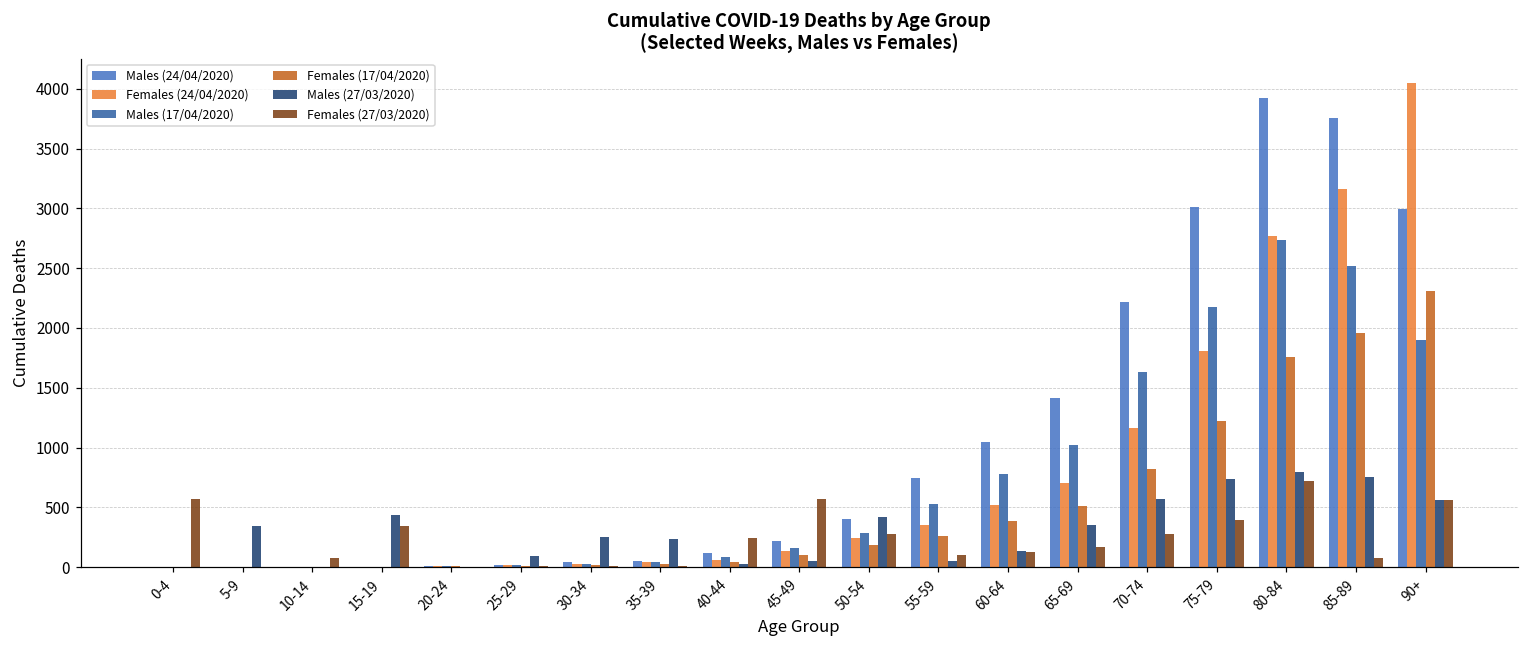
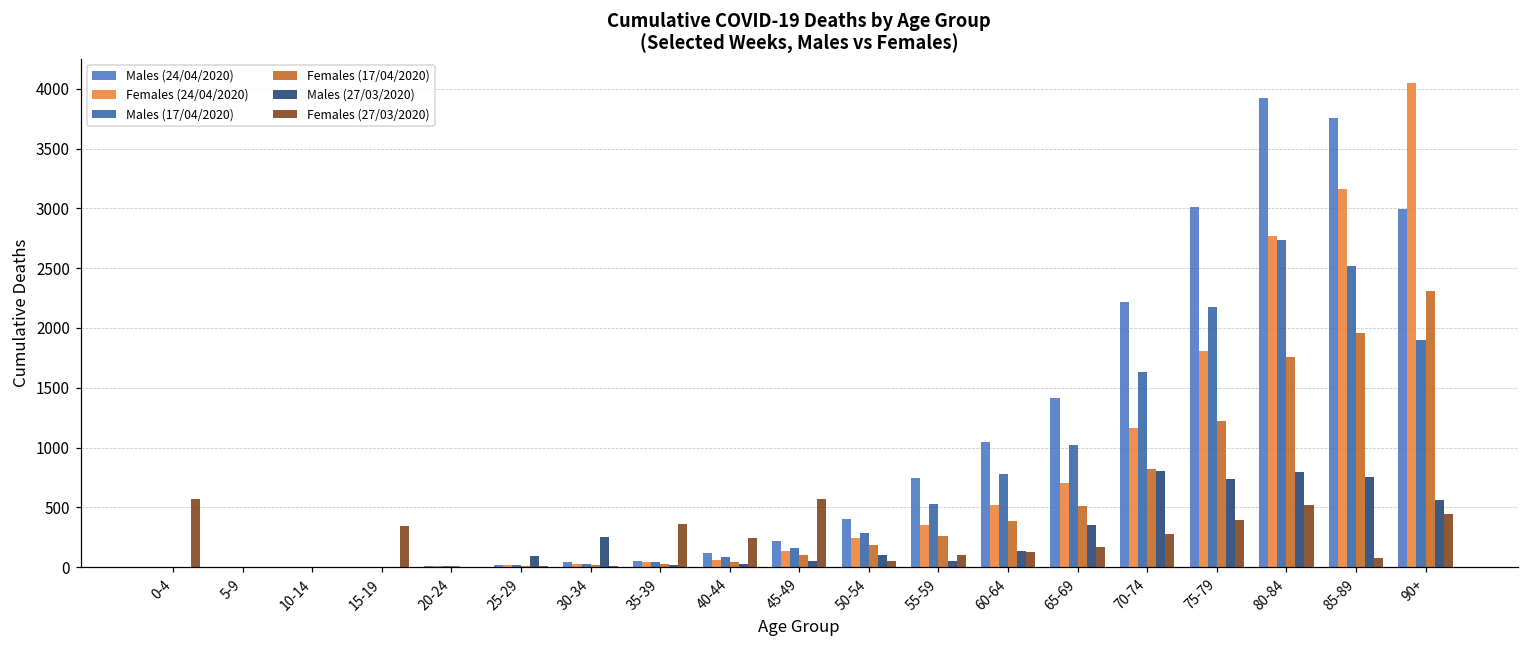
  {
    "Males (27/03/2020)": {
      "0-4": 0,
-     "5-9": 340,
+     "5-9": 0,
      "10-14": 0,
-     "15-19": 430,
+     "15-19": 0,
      "25-29": 90,
      "30-34": 260,
-     "35-39": 240,
+     "35-39": 20,
      "40-44": 30,
      "45-49": 60,
-     "50-54": 420,
+     "50-54": 100,
      "55-59": 60,
      "60-64": 140,
      "65-69": 350,
-     "70-74": 570,
+     "70-74": 810,
      "75-79": 740,
      "80-84": 800,
      "85-89": 750,
      "90+": 560
    },
    "Females (27/03/2020)": {
      "0-4": 570,
      "5-9": 0,
-     "10-14": 80,
+     "10-14": 0,
      "15-19": 340,
-     "35-39": 10,
+     "35-39": 370,
      "40-44": 240,
      "45-49": 570,
-     "50-54": 280,
+     "50-54": 50,
      "55-59": 110,
      "60-64": 130,
      "65-69": 170,
      "70-74": 280,
      "75-79": 390,
-     "80-84": 720,
+     "80-84": 520,
      "85-89": 80,
-     "90+": 560
+     "90+": 450
    }
  }
